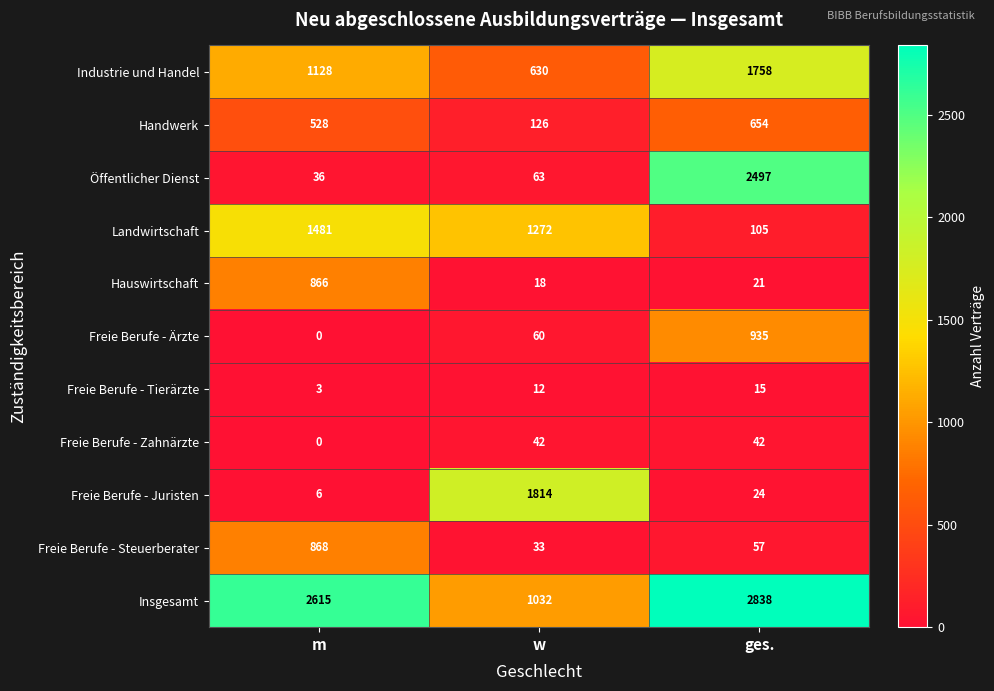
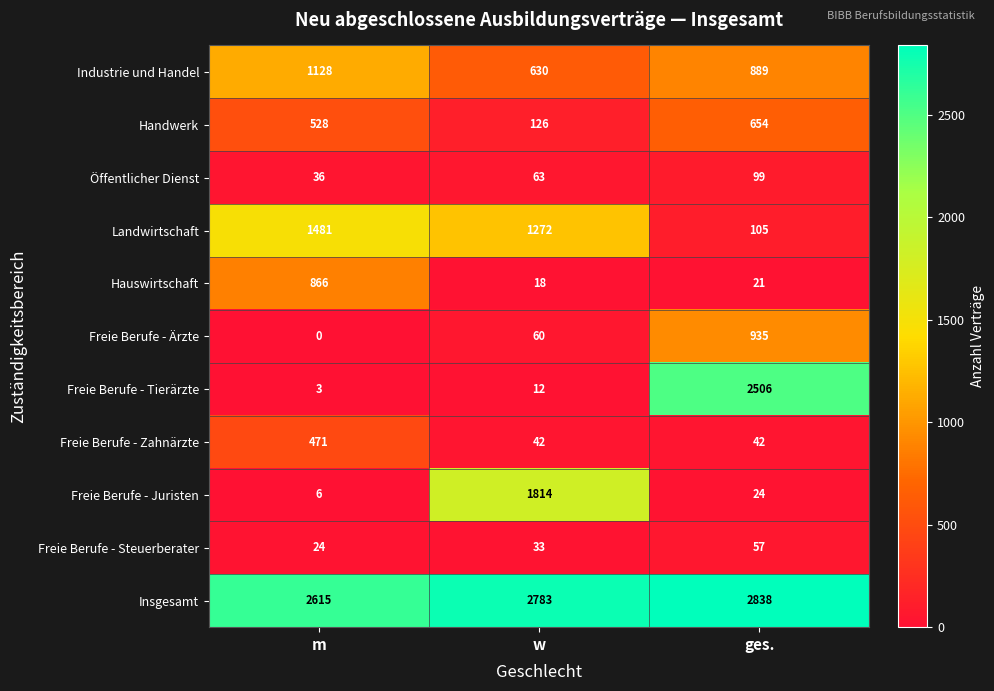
  {
    "Industrie und Handel": {
      "m": 1128,
      "w": 630,
-     "ges.": 1758
+     "ges.": 889
    },
    "Handwerk": {
      "m": 528,
      "w": 126,
      "ges.": 654
    },
    "Öffentlicher Dienst": {
      "m": 36,
      "w": 63,
-     "ges.": 2497
+     "ges.": 99
    },
    "Landwirtschaft": {
      "m": 1481,
      "w": 1272,
      "ges.": 105
    },
    "Hauswirtschaft": {
      "m": 866,
      "w": 18,
      "ges.": 21
    },
    "Freie Berufe - Ärzte": {
      "m": 0,
      "w": 60,
      "ges.": 935
    },
    "Freie Berufe - Tierärzte": {
      "m": 3,
      "w": 12,
-     "ges.": 15
+     "ges.": 2506
    },
    "Freie Berufe - Zahnärzte": {
-     "m": 0,
+     "m": 471,
      "w": 42,
      "ges.": 42
    },
    "Freie Berufe - Juristen": {
      "m": 6,
      "w": 1814,
      "ges.": 24
    },
    "Freie Berufe - Steuerberater": {
-     "m": 868,
+     "m": 24,
      "w": 33,
      "ges.": 57
    },
    "Insgesamt": {
      "m": 2615,
-     "w": 1032,
+     "w": 2783,
      "ges.": 2838
    }
  }
